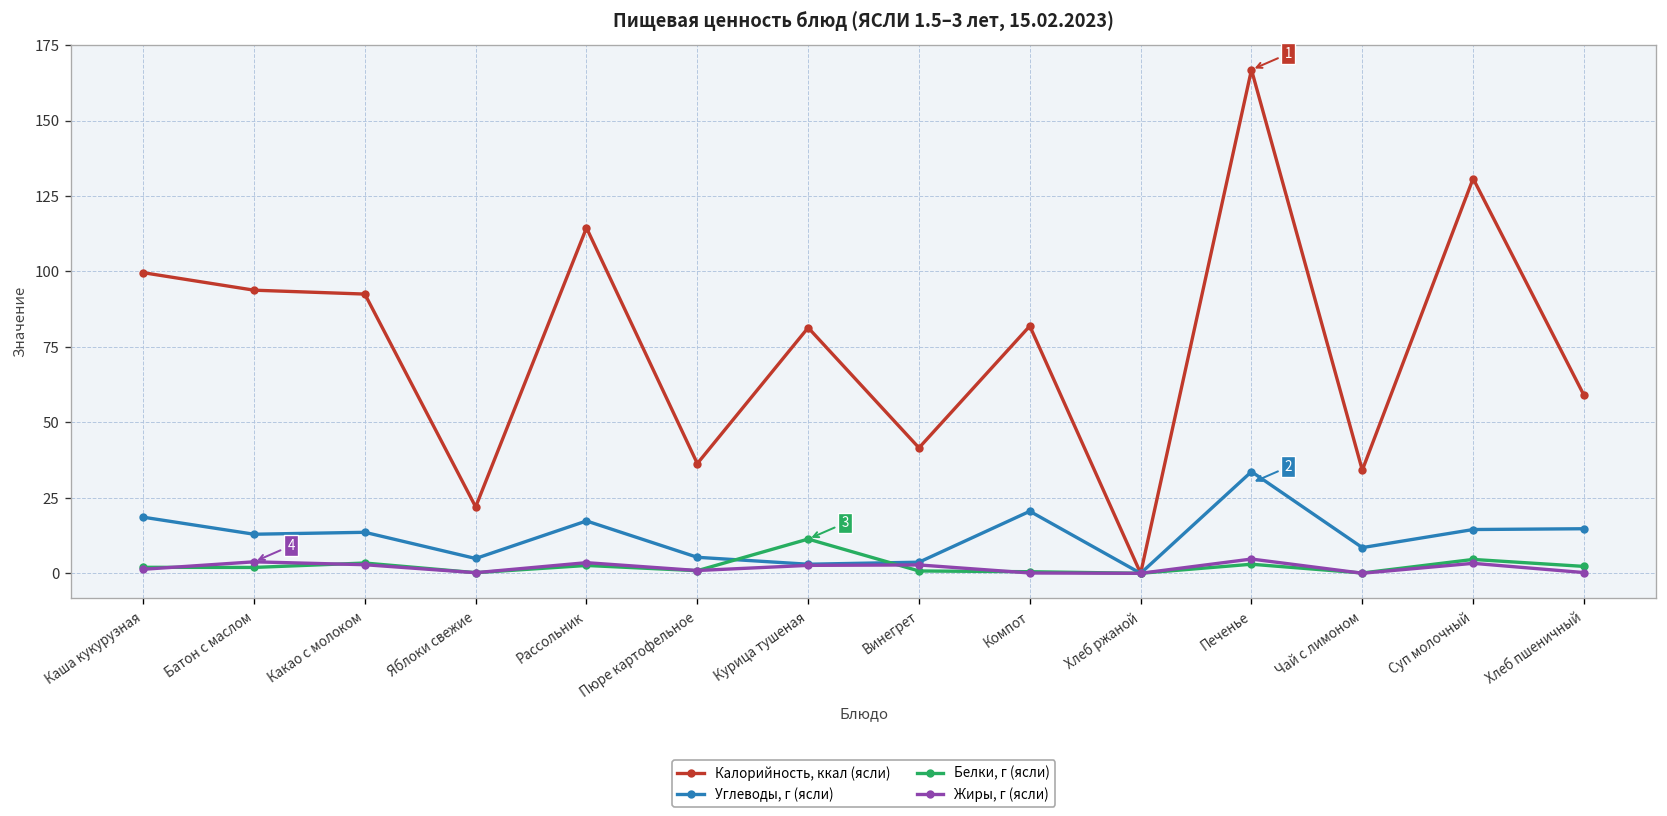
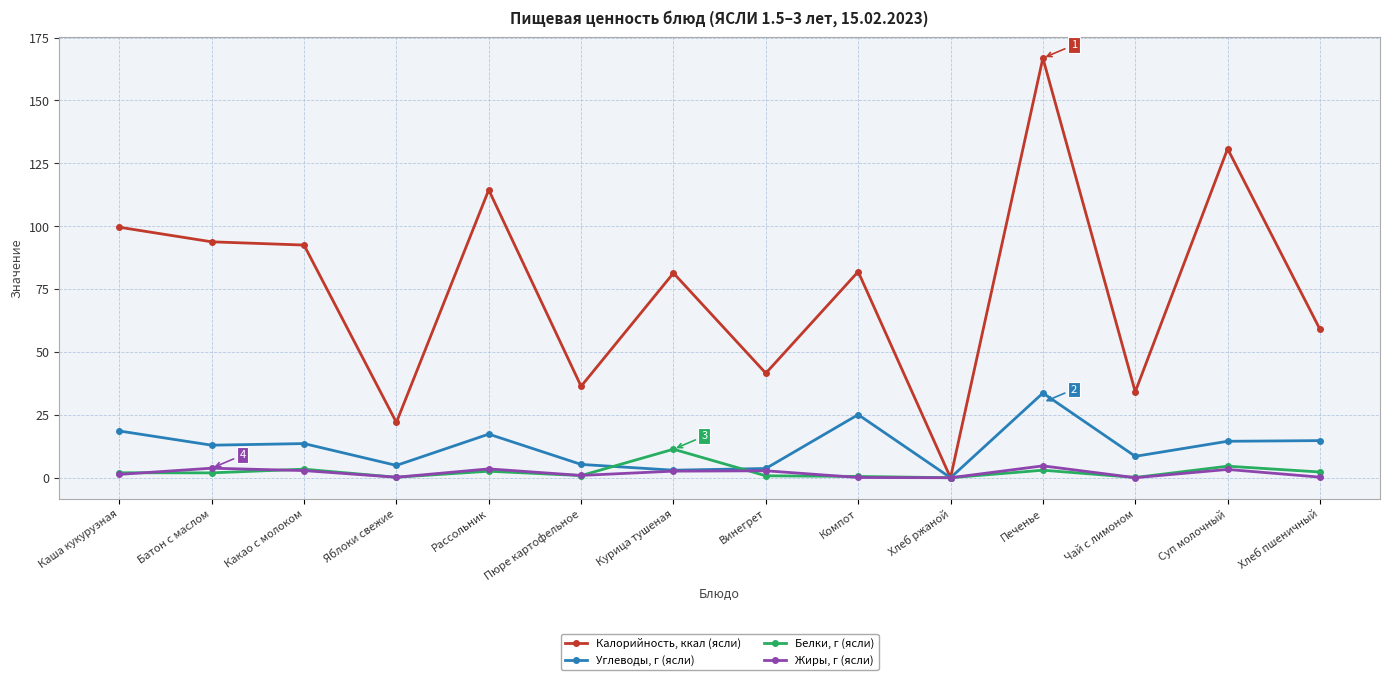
  {
    "Калорийность, ккал (ясли)": {
      "Каша кукурузная": 100,
      "Батон с маслом": 94,
      "Какао с молоком": 93,
      "Яблоки свежие": 22,
      "Рассольник": 114,
      "Пюре картофельное": 36,
      "Курица тушеная": 81,
      "Винегрет": 42,
      "Компот": 82,
      "Печенье": 167,
      "Чай с лимоном": 34,
      "Суп молочный": 131,
      "Хлеб пшеничный": 59
    },
    "Углеводы, г (ясли)": {
      "Каша кукурузная": 19,
      "Батон с маслом": 13,
      "Какао с молоком": 14,
      "Яблоки свежие": 5,
      "Рассольник": 17,
      "Пюре картофельное": 5,
-     "Компот": 21,
+     "Компот": 25,
      "Печенье": 34,
      "Чай с лимоном": 9,
      "Суп молочный": 15,
      "Хлеб пшеничный": 15
    },
    "Белки, г (ясли)": {
      "Батон с маслом": 2,
      "Курица тушеная": 11,
      "Винегрет": 1,
      "Печенье": 3,
      "Суп молочный": 5,
      "Хлеб пшеничный": 2
    },
    "Жиры, г (ясли)": {
      "Батон с маслом": 4,
      "Печенье": 5,
      "Суп молочный": 3,
      "Хлеб пшеничный": 0
    }
  }
